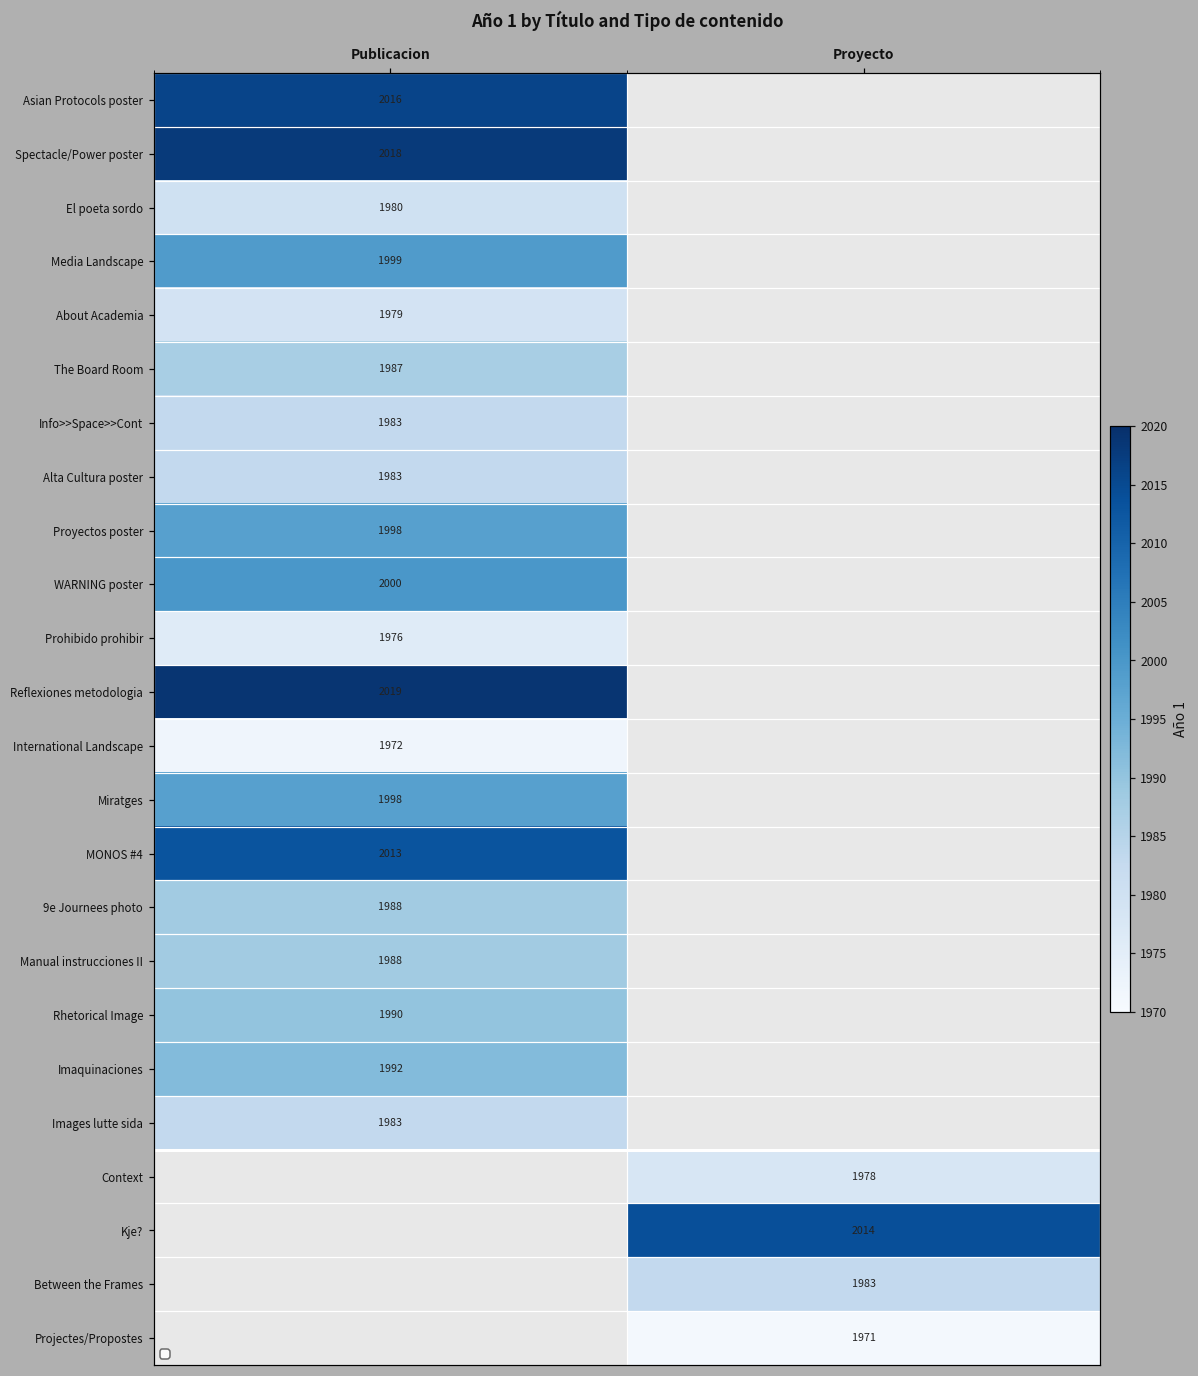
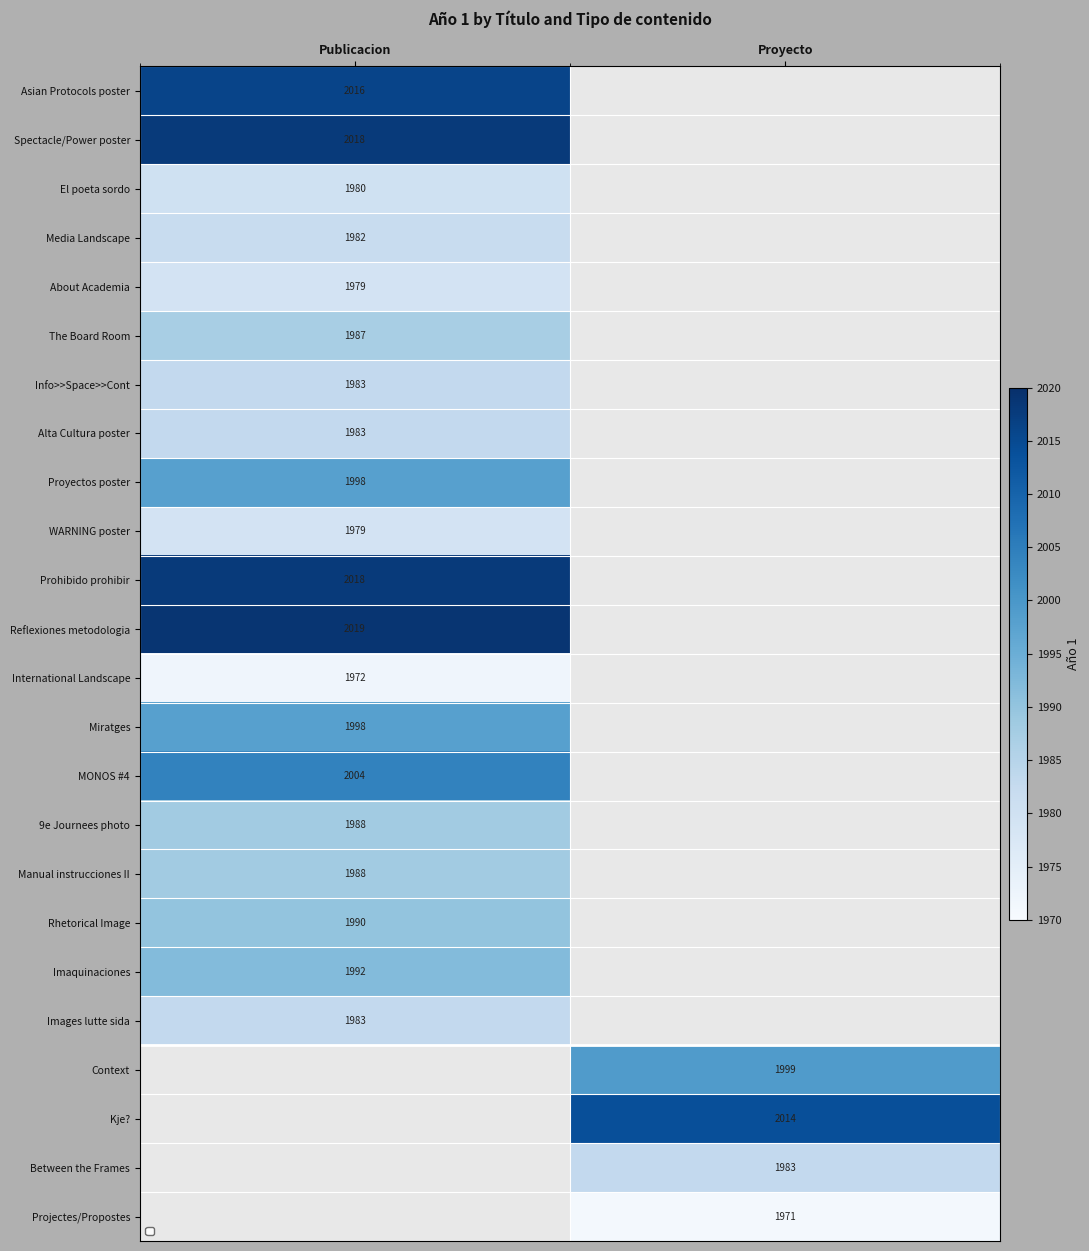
  {
    "Asian Protocols poster": {
      "Publicacion": 2016
    },
    "Spectacle/Power poster": {
      "Publicacion": 2018
    },
    "El poeta sordo": {
      "Publicacion": 1980
    },
    "Media Landscape": {
-     "Publicacion": 1999
+     "Publicacion": 1982
    },
    "About Academia": {
      "Publicacion": 1979
    },
    "The Board Room": {
      "Publicacion": 1987
    },
    "Info>>Space>>Cont": {
      "Publicacion": 1983
    },
    "Alta Cultura poster": {
      "Publicacion": 1983
    },
    "Proyectos poster": {
      "Publicacion": 1998
    },
    "WARNING poster": {
-     "Publicacion": 2000
+     "Publicacion": 1979
    },
    "Prohibido prohibir": {
-     "Publicacion": 1976
+     "Publicacion": 2018
    },
    "Reflexiones metodologia": {
      "Publicacion": 2019
    },
    "International Landscape": {
      "Publicacion": 1972
    },
    "Miratges": {
      "Publicacion": 1998
    },
    "MONOS #4": {
-     "Publicacion": 2013
+     "Publicacion": 2004
    },
    "9e Journees photo": {
      "Publicacion": 1988
    },
    "Manual instrucciones II": {
      "Publicacion": 1988
    },
    "Rhetorical Image": {
      "Publicacion": 1990
    },
    "Imaquinaciones": {
      "Publicacion": 1992
    },
    "Images lutte sida": {
      "Publicacion": 1983
    },
    "Context": {
-     "Proyecto": 1978
+     "Proyecto": 1999
    },
    "Kje?": {
      "Proyecto": 2014
    },
    "Between the Frames": {
      "Proyecto": 1983
    },
    "Projectes/Propostes": {
      "Proyecto": 1971
    }
  }
